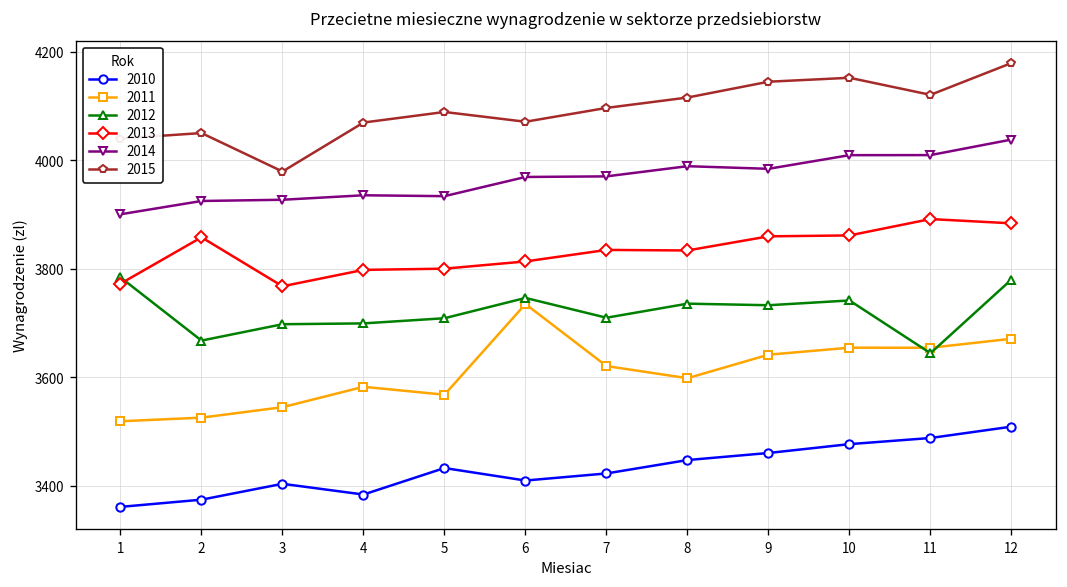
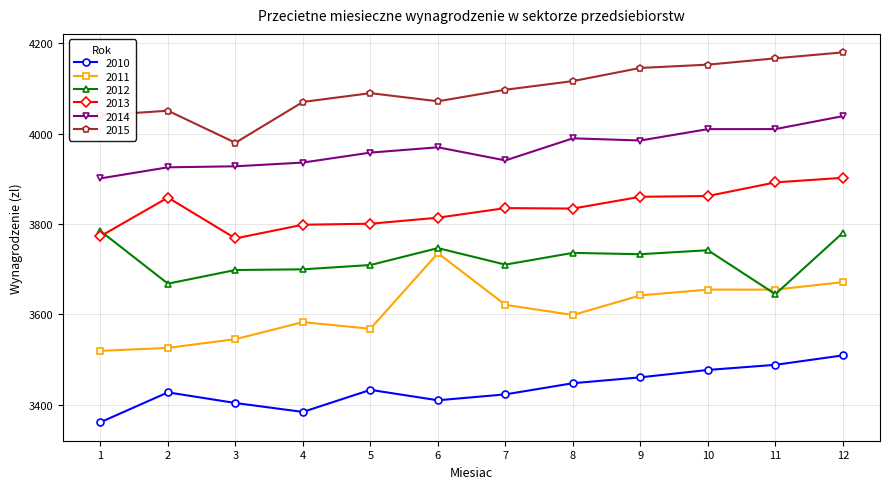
  {
    "2010": {
      "1": 3360,
-     "2": 3370,
+     "2": 3430,
      "3": 3400,
      "4": 3380,
      "5": 3430,
      "6": 3410,
      "7": 3420,
      "8": 3450,
      "9": 3460,
      "10": 3480,
      "11": 3490,
      "12": 3510
    },
    "2011": {
      "1": 3520,
      "2": 3530,
      "3": 3540,
      "4": 3580,
      "5": 3570,
      "6": 3740,
      "7": 3620,
      "8": 3600,
      "9": 3640,
      "10": 3650,
      "11": 3650,
      "12": 3670
    },
    "2012": {
      "1": 3780,
      "2": 3670,
      "3": 3700,
      "4": 3700,
      "5": 3710,
      "6": 3750,
      "7": 3710,
      "8": 3740,
      "9": 3730,
      "10": 3740,
      "11": 3640,
      "12": 3780
    },
    "2013": {
      "1": 3770,
      "2": 3860,
      "3": 3770,
      "4": 3800,
      "5": 3800,
      "6": 3810,
      "7": 3830,
      "8": 3830,
      "9": 3860,
      "10": 3860,
      "11": 3890,
-     "12": 3880
+     "12": 3900
    },
    "2014": {
      "1": 3900,
      "2": 3930,
      "3": 3930,
      "4": 3940,
-     "5": 3930,
+     "5": 3960,
      "6": 3970,
-     "7": 3970,
+     "7": 3940,
      "8": 3990,
      "9": 3980,
      "10": 4010,
      "11": 4010,
      "12": 4040
    },
    "2015": {
      "2": 4050,
      "3": 3980,
      "4": 4070,
      "5": 4090,
      "6": 4070,
      "7": 4100,
      "8": 4120,
      "9": 4150,
      "10": 4150,
-     "11": 4120,
+     "11": 4170,
      "12": 4180
    }
  }
